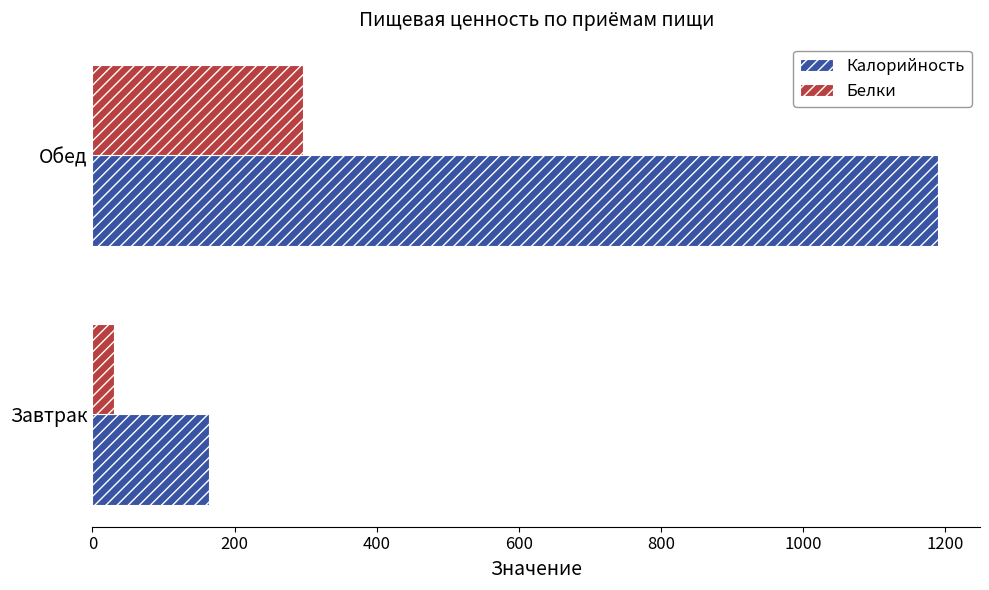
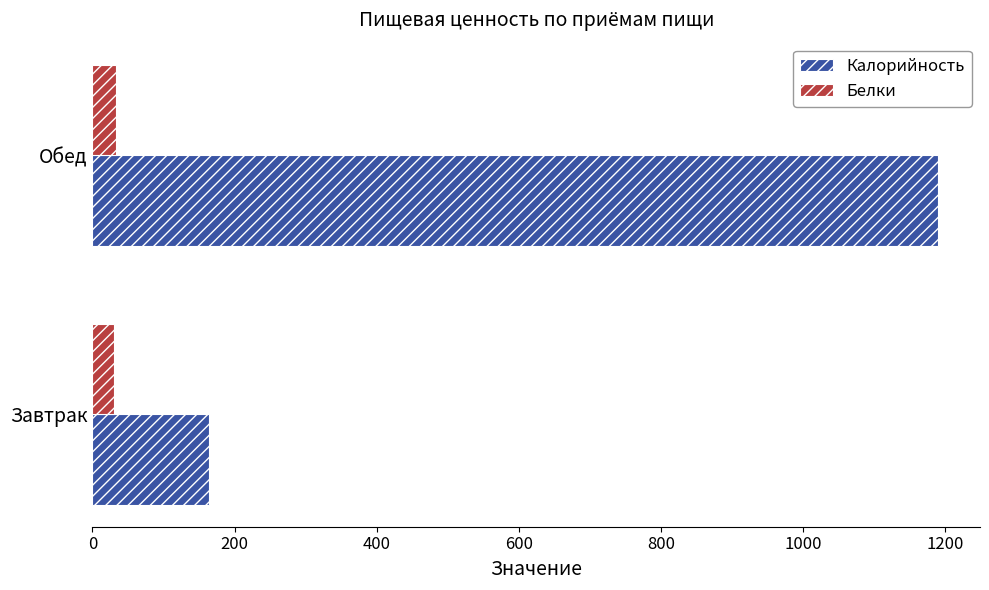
  {
    "Калорийность": {
      "Обед": 1190,
      "Завтрак": 160
    },
    "Белки": {
-     "Обед": 300,
+     "Обед": 30,
      "Завтрак": 30
    }
  }
